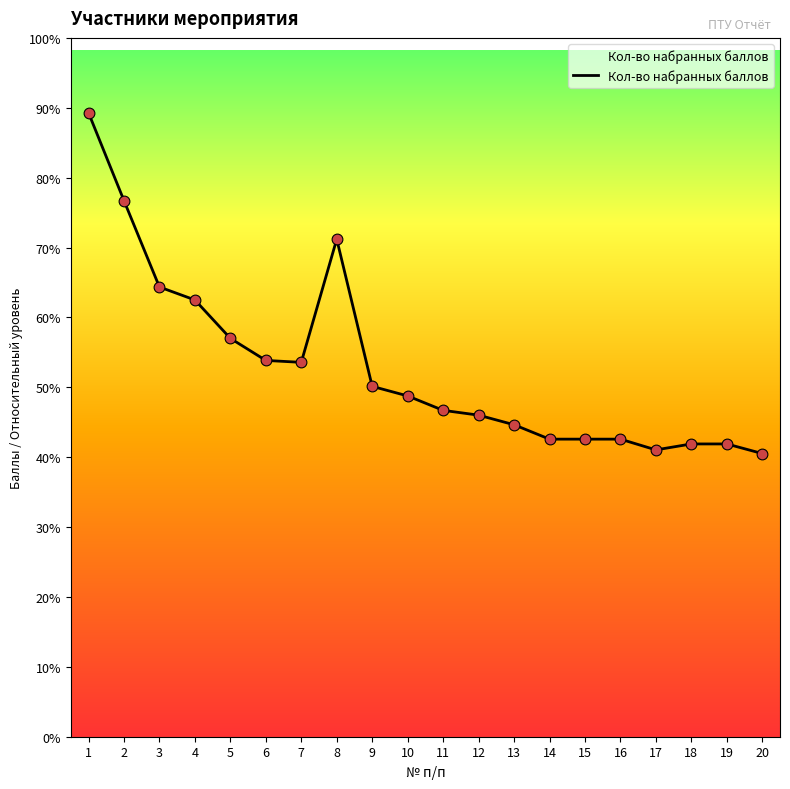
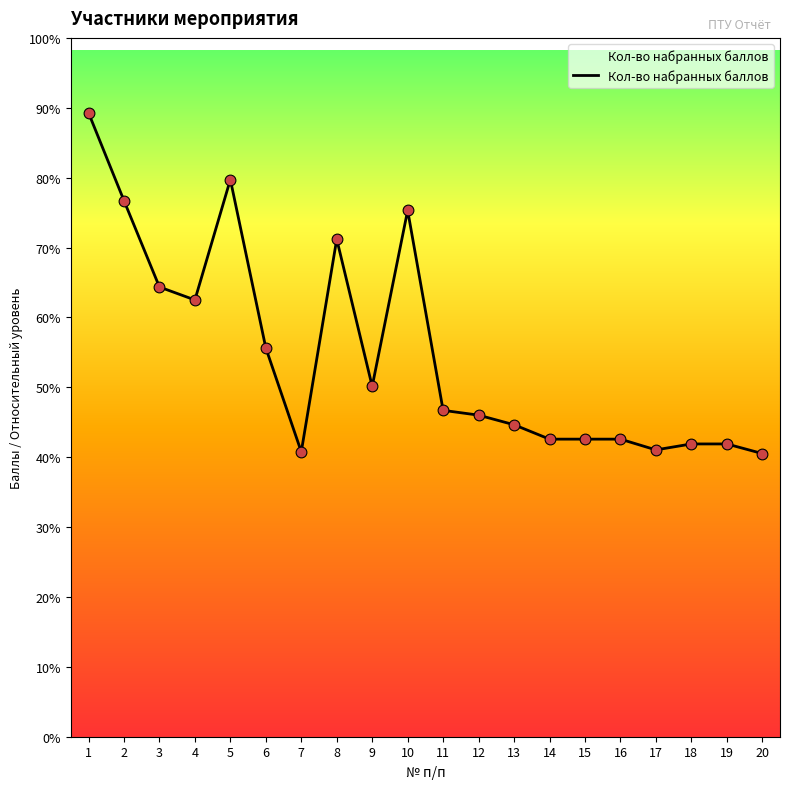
  {
    "1": "89%",
    "2": "77%",
    "3": "64%",
    "4": "62%",
-   "5": "57%",
-   "6": "54%",
-   "7": "54%",
+   "5": "80%",
+   "6": "56%",
+   "7": "41%",
    "8": "71%",
    "9": "50%",
-   "10": "49%",
+   "10": "75%",
    "11": "47%",
    "12": "46%",
    "13": "45%",
    "14": "43%",
    "15": "43%",
    "16": "43%",
    "17": "41%",
    "18": "42%",
    "19": "42%",
    "20": "41%"
  }
